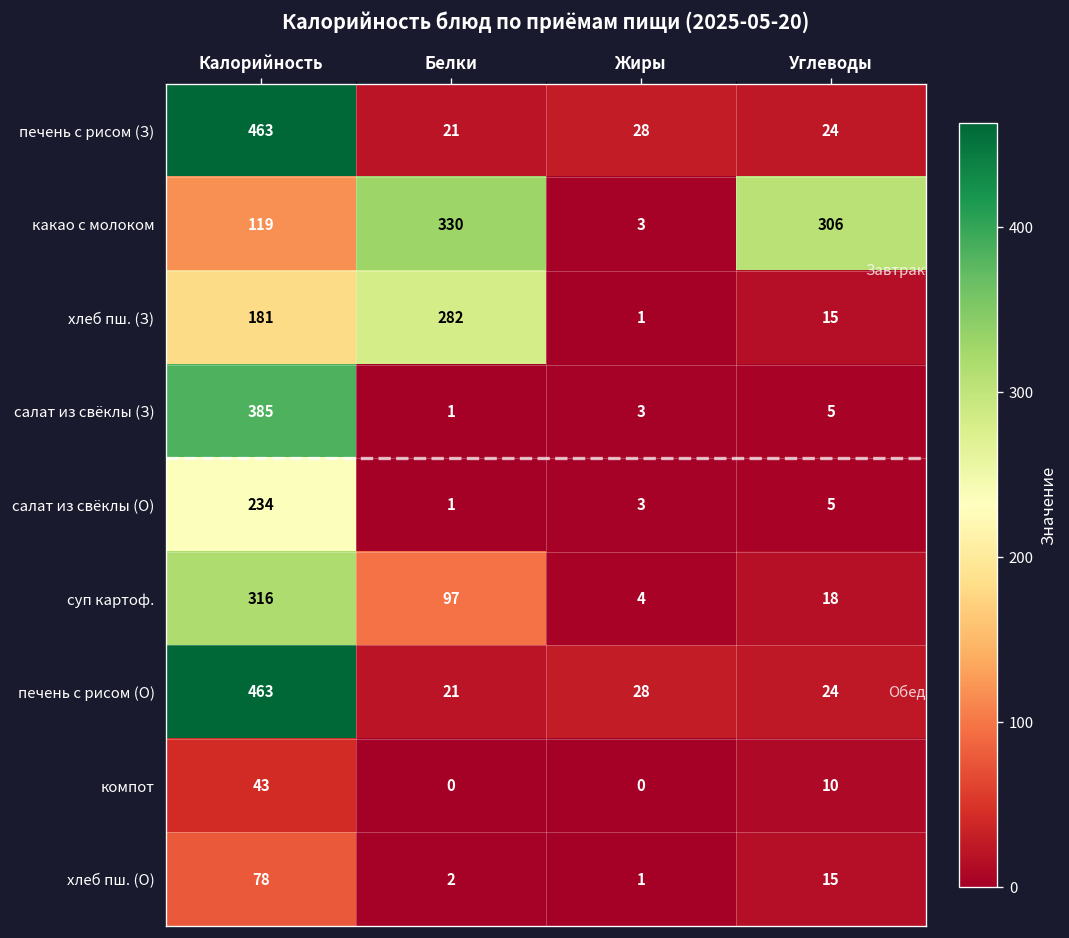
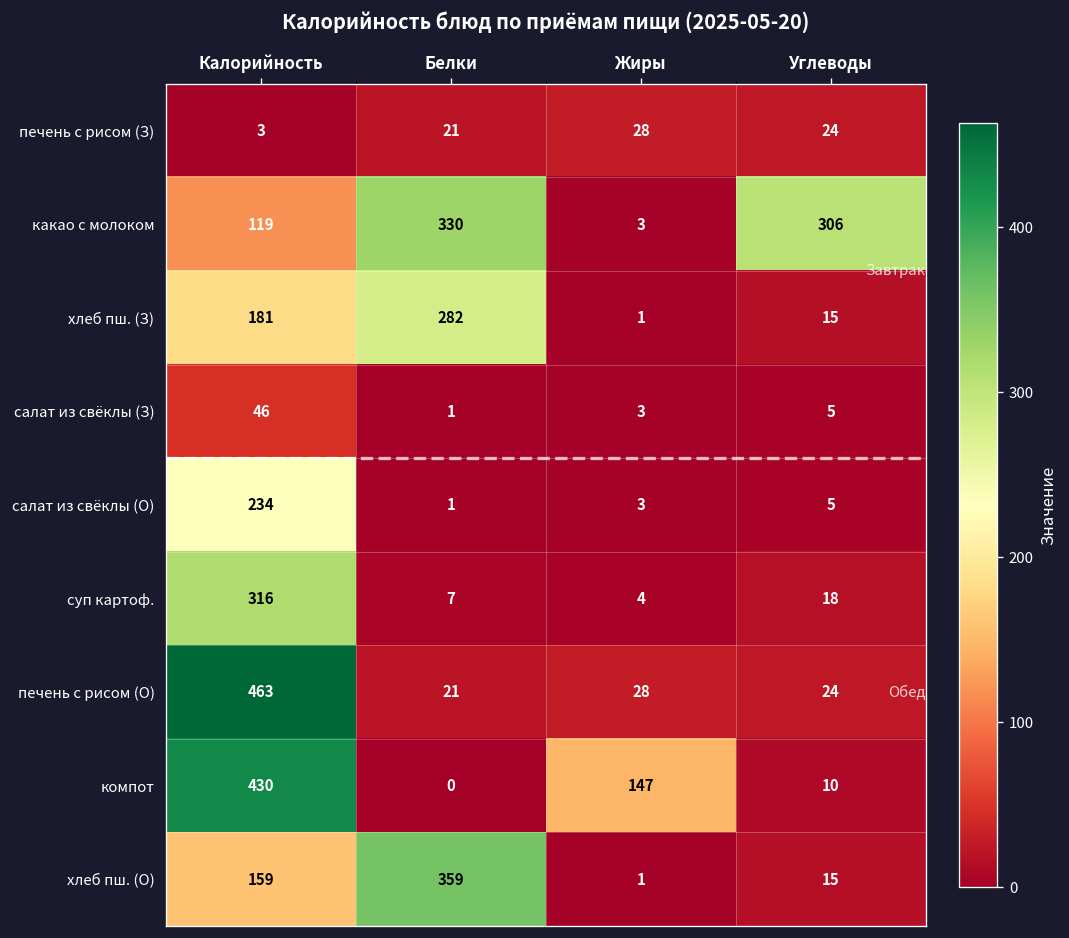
  {
    "печень с рисом (З)": {
-     "Калорийность": 463,
+     "Калорийность": 3,
      "Белки": 21,
      "Жиры": 28,
      "Углеводы": 24
    },
    "какао с молоком": {
      "Калорийность": 119,
      "Белки": 330,
      "Жиры": 3
    },
    "хлеб пш. (З)": {
      "Калорийность": 181,
      "Белки": 282,
      "Жиры": 1
    },
    "салат из свёклы (З)": {
-     "Калорийность": 385,
+     "Калорийность": 46,
      "Белки": 1,
      "Жиры": 3,
      "Углеводы": 5
    },
    "салат из свёклы (О)": {
      "Калорийность": 234,
      "Белки": 1,
      "Жиры": 3,
      "Углеводы": 5
    },
    "суп картоф.": {
      "Калорийность": 316,
-     "Белки": 97,
+     "Белки": 7,
      "Жиры": 4,
      "Углеводы": 18
    },
    "печень с рисом (О)": {
      "Калорийность": 463,
      "Белки": 21,
      "Жиры": 28
    },
    "компот": {
-     "Калорийность": 43,
+     "Калорийность": 430,
      "Белки": 0,
-     "Жиры": 0,
+     "Жиры": 147,
      "Углеводы": 10
    },
    "хлеб пш. (О)": {
-     "Калорийность": 78,
-     "Белки": 2,
+     "Калорийность": 159,
+     "Белки": 359,
      "Жиры": 1,
      "Углеводы": 15
    }
  }
